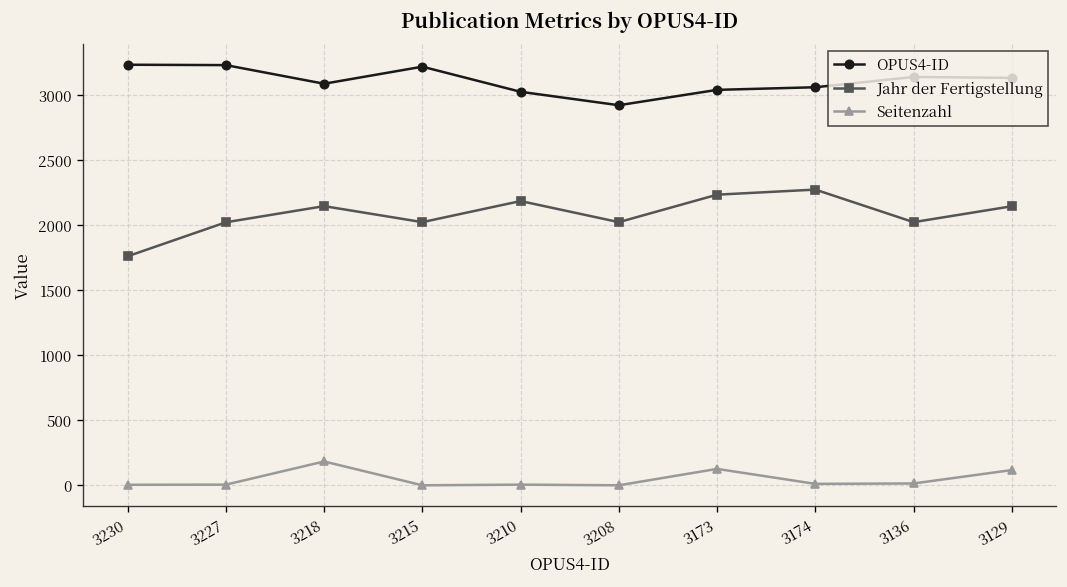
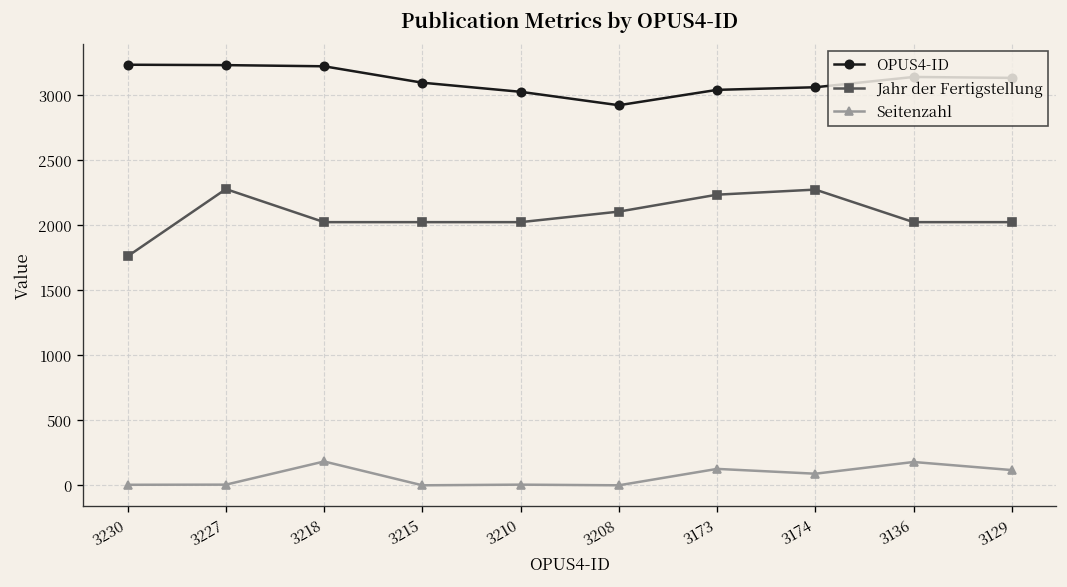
  {
    "OPUS4-ID": {
      "3230": 3230,
      "3227": 3230,
-     "3218": 3080,
-     "3215": 3220,
+     "3218": 3220,
+     "3215": 3090,
      "3210": 3020,
      "3208": 2920,
      "3173": 3040,
      "3174": 3060
    },
    "Jahr der Fertigstellung": {
      "3230": 1760,
-     "3227": 2020,
-     "3218": 2140,
+     "3227": 2280,
+     "3218": 2020,
      "3215": 2020,
-     "3210": 2180,
-     "3208": 2020,
+     "3210": 2020,
+     "3208": 2100,
      "3173": 2230,
      "3174": 2270,
      "3136": 2020,
-     "3129": 2140
+     "3129": 2020
    },
    "Seitenzahl": {
      "3230": 0,
      "3227": 10,
      "3218": 180,
      "3215": 0,
      "3210": 10,
      "3208": 0,
      "3173": 130,
-     "3174": 10,
-     "3136": 10,
+     "3174": 90,
+     "3136": 180,
      "3129": 120
    }
  }
